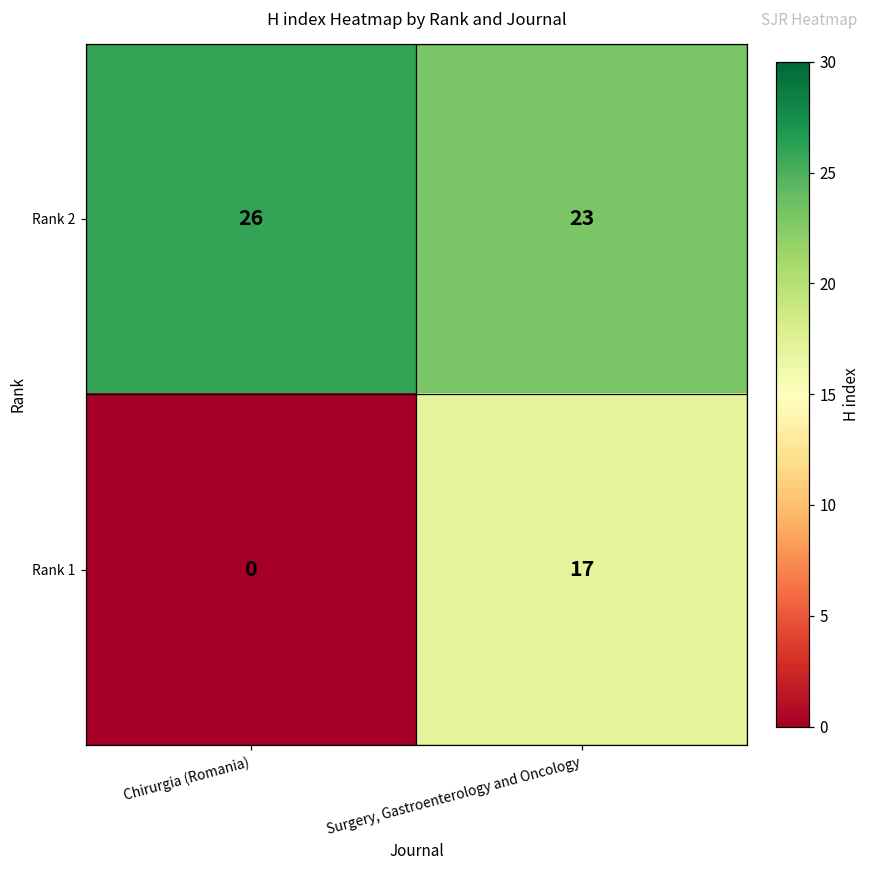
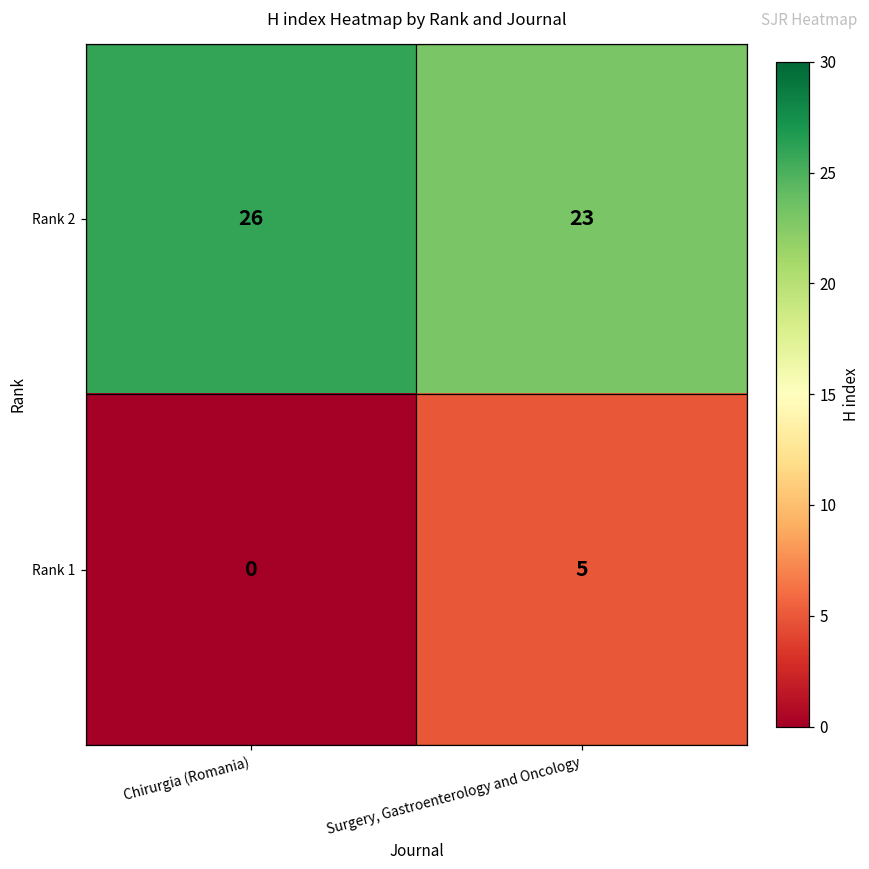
  {
    "Rank 2": {
      "Chirurgia (Romania)": 26,
      "Surgery, Gastroenterology and Oncology": 23
    },
    "Rank 1": {
      "Chirurgia (Romania)": 0,
-     "Surgery, Gastroenterology and Oncology": 17
+     "Surgery, Gastroenterology and Oncology": 5
    }
  }
